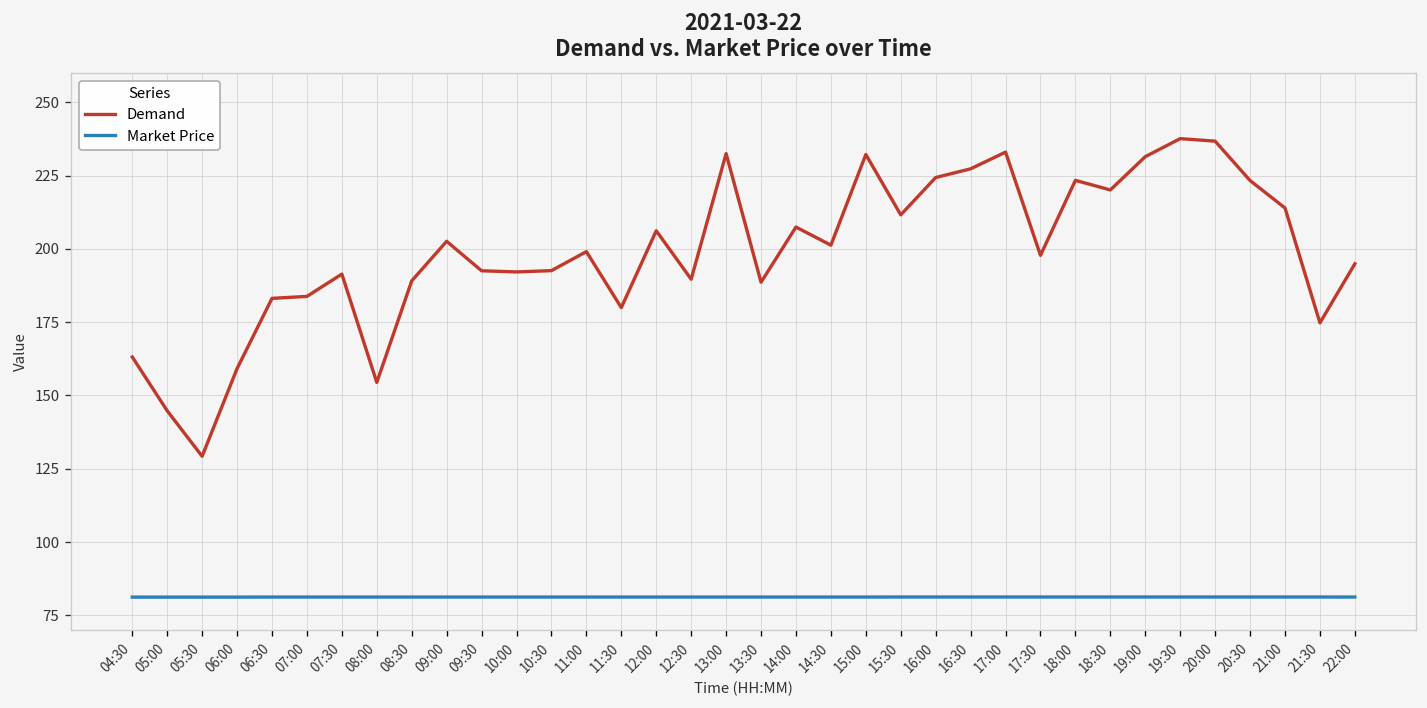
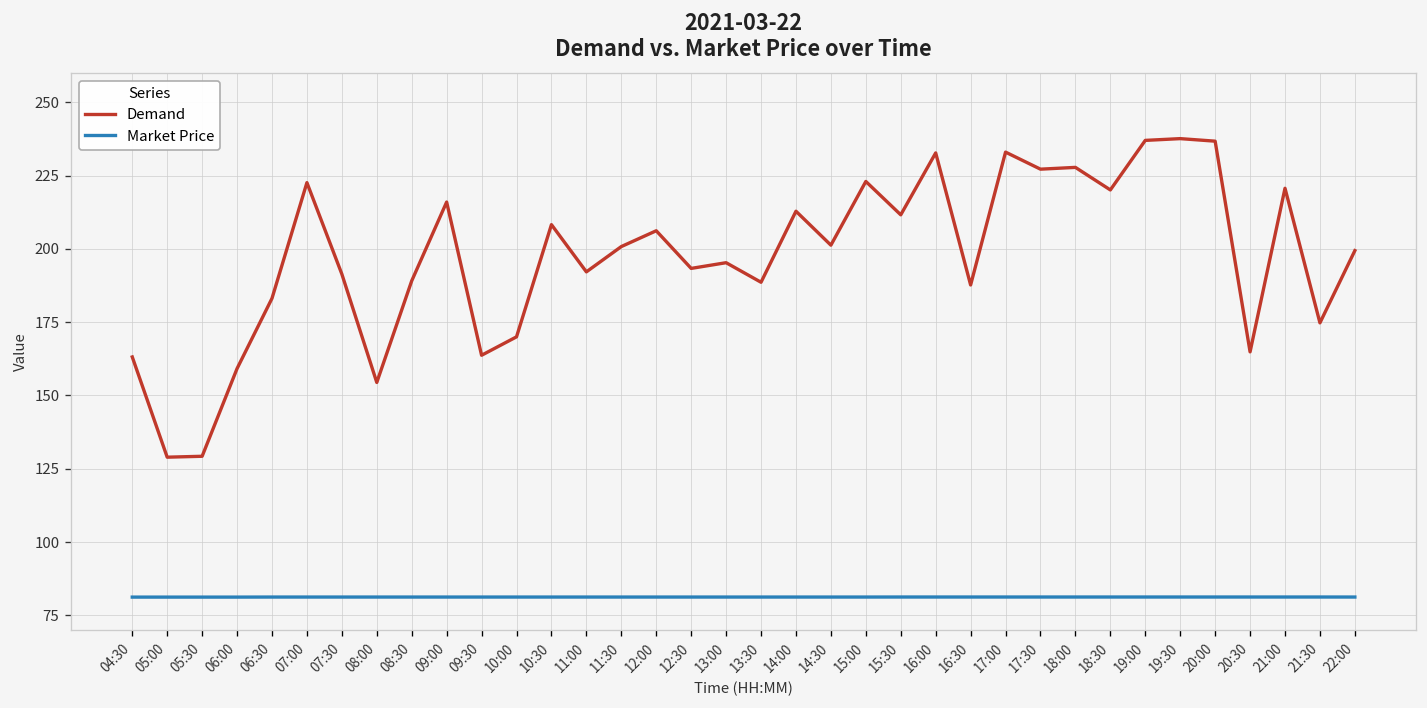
  {
    "Demand": {
      "04:30": 163,
-     "05:00": 145,
+     "05:00": 129,
      "05:30": 129,
      "06:00": 159,
      "06:30": 183,
-     "07:00": 184,
+     "07:00": 223,
      "07:30": 191,
      "08:00": 154,
      "08:30": 189,
-     "09:00": 203,
-     "09:30": 193,
-     "10:00": 192,
-     "10:30": 193,
-     "11:00": 199,
-     "11:30": 180,
+     "09:00": 216,
+     "09:30": 164,
+     "10:00": 170,
+     "10:30": 208,
+     "11:00": 192,
+     "11:30": 201,
      "12:00": 206,
-     "12:30": 190,
-     "13:00": 233,
+     "12:30": 193,
+     "13:00": 195,
      "13:30": 189,
-     "14:00": 207,
+     "14:00": 213,
      "14:30": 201,
-     "15:00": 232,
+     "15:00": 223,
      "15:30": 212,
-     "16:00": 224,
-     "16:30": 227,
+     "16:00": 233,
+     "16:30": 188,
      "17:00": 233,
-     "17:30": 198,
-     "18:00": 223,
+     "17:30": 227,
+     "18:00": 228,
      "18:30": 220,
-     "19:00": 231,
+     "19:00": 237,
      "19:30": 238,
      "20:00": 237,
-     "20:30": 223,
-     "21:00": 214,
+     "20:30": 165,
+     "21:00": 221,
      "21:30": 175,
-     "22:00": 195
+     "22:00": 199
    },
    "Market Price": {
      "04:30": 81,
      "05:00": 81,
      "05:30": 81,
      "06:00": 81,
      "06:30": 81,
      "07:00": 81,
      "07:30": 81,
      "08:00": 81,
      "08:30": 81,
      "09:00": 81,
      "09:30": 81,
      "10:00": 81,
      "10:30": 81,
      "11:00": 81,
      "11:30": 81,
      "12:00": 81,
      "12:30": 81,
      "13:00": 81,
      "13:30": 81,
      "14:00": 81,
      "14:30": 81,
      "15:00": 81,
      "15:30": 81,
      "16:00": 81,
      "16:30": 81,
      "17:00": 81,
      "17:30": 81,
      "18:00": 81,
      "18:30": 81,
      "19:00": 81,
      "19:30": 81,
      "20:00": 81,
      "20:30": 81,
      "21:00": 81,
      "21:30": 81,
      "22:00": 81
    }
  }
